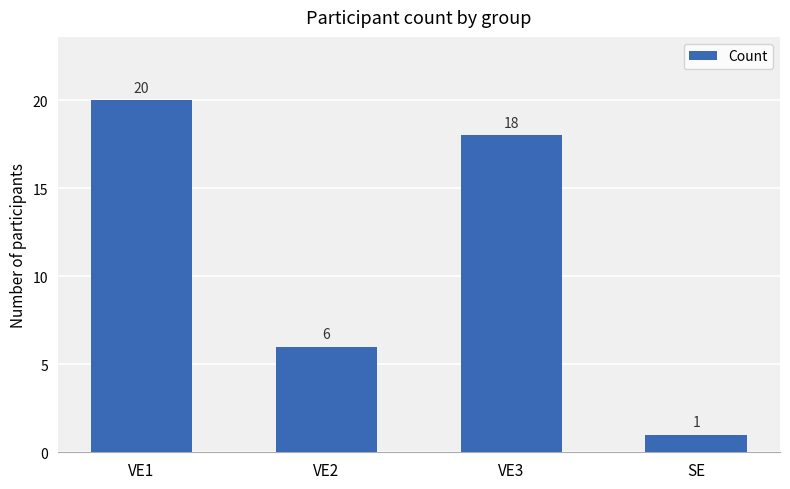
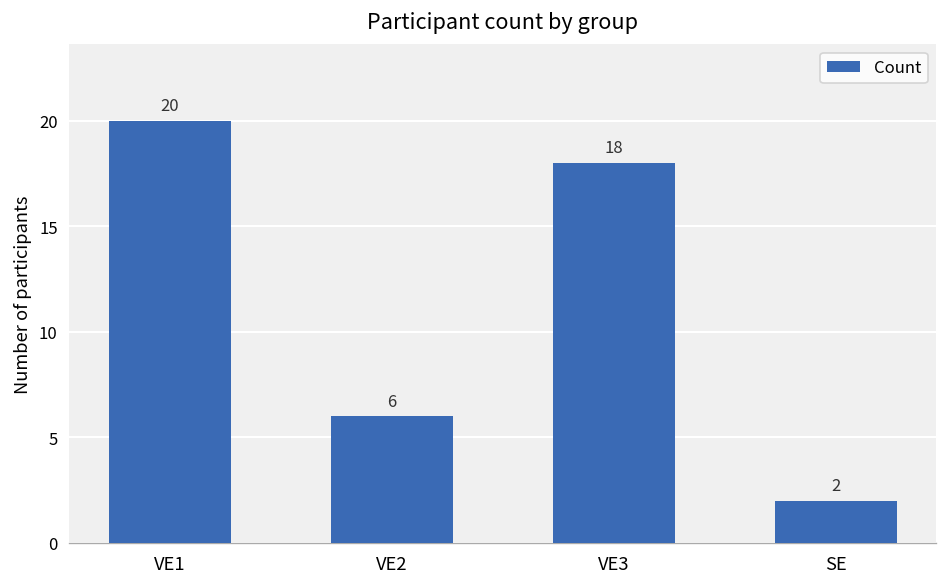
  {
    "VE1": 20,
    "VE2": 6,
    "VE3": 18,
-   "SE": 1
+   "SE": 2
  }
